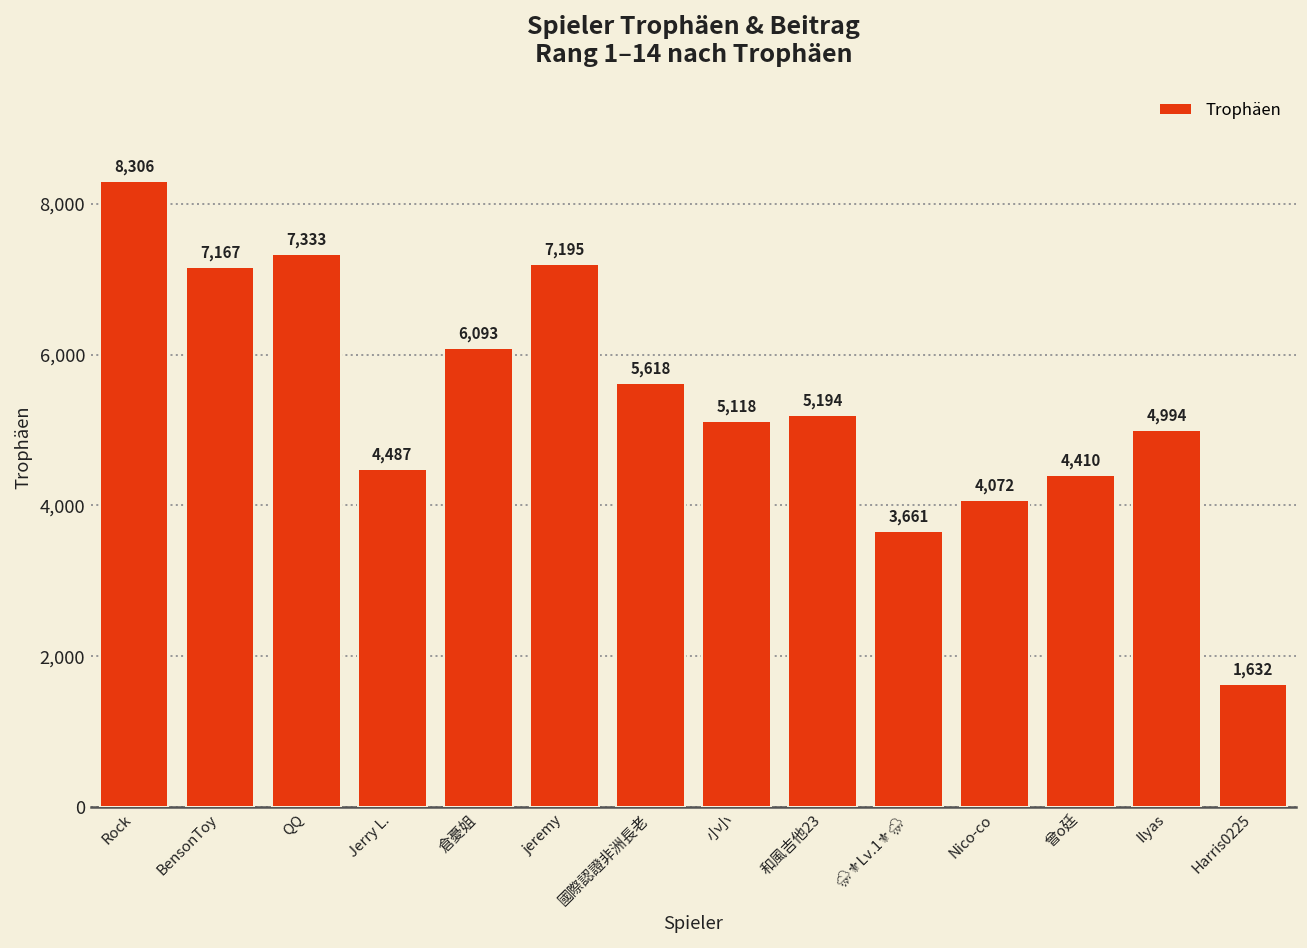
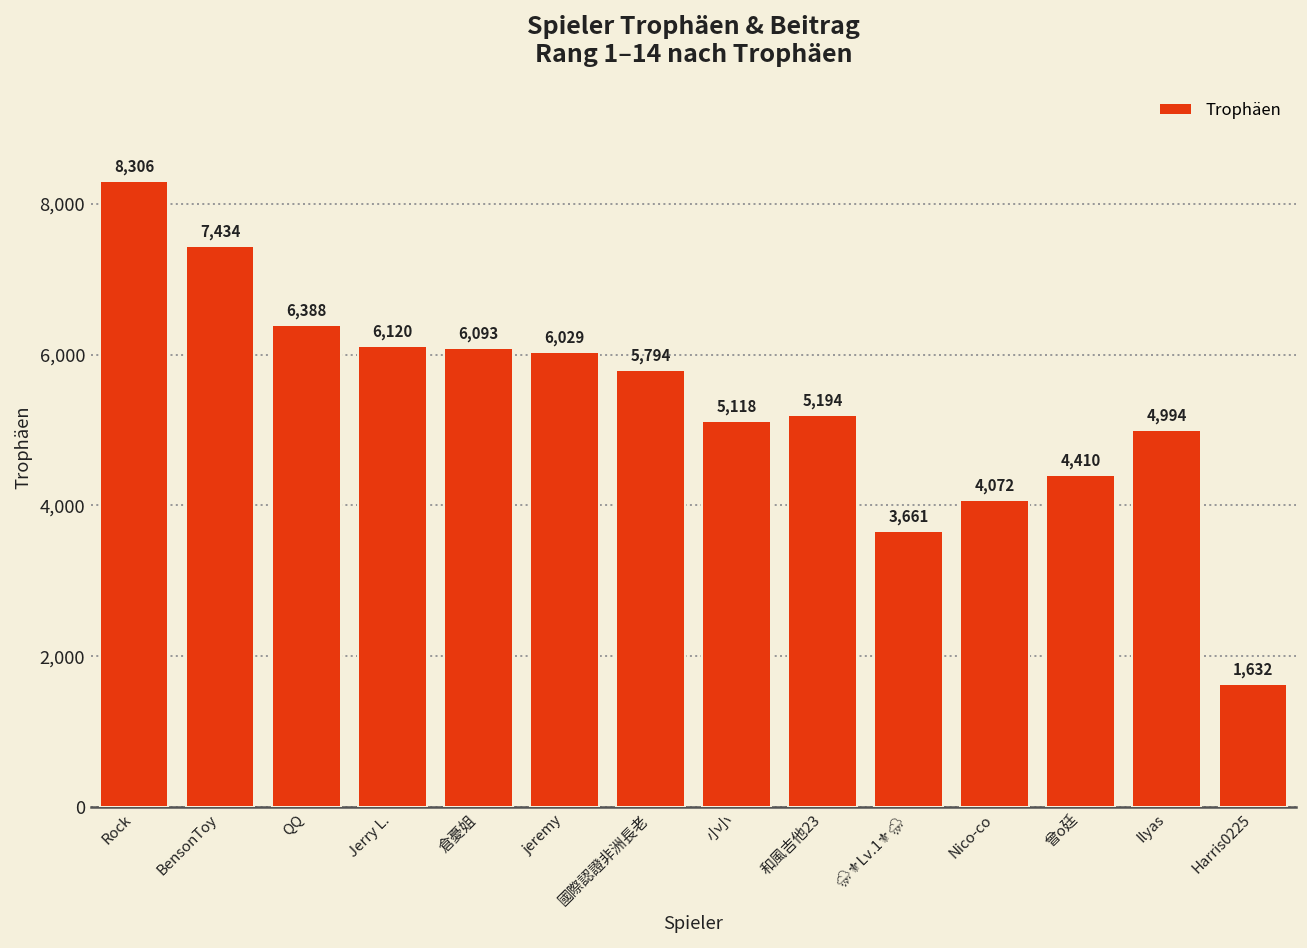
  {
    "Rock": "8,306",
-   "BensonToy": "7,167",
-   "QQ": "7,333",
-   "Jerry L.": "4,487",
+   "BensonToy": "7,434",
+   "QQ": "6,388",
+   "Jerry L.": "6,120",
    "倉憂姐": "6,093",
-   "jeremy": "7,195",
-   "國際認證非洲長老": "5,618",
+   "jeremy": "6,029",
+   "國際認證非洲長老": "5,794",
    "小小": "5,118",
    "和風吉他23": "5,194",
    "⛈⚜Lv.1⚜⛈": "3,661",
    "Nico-co": "4,072",
    "曾o廷": "4,410",
    "Ilyas": "4,994",
    "Harris0225": "1,632"
  }
